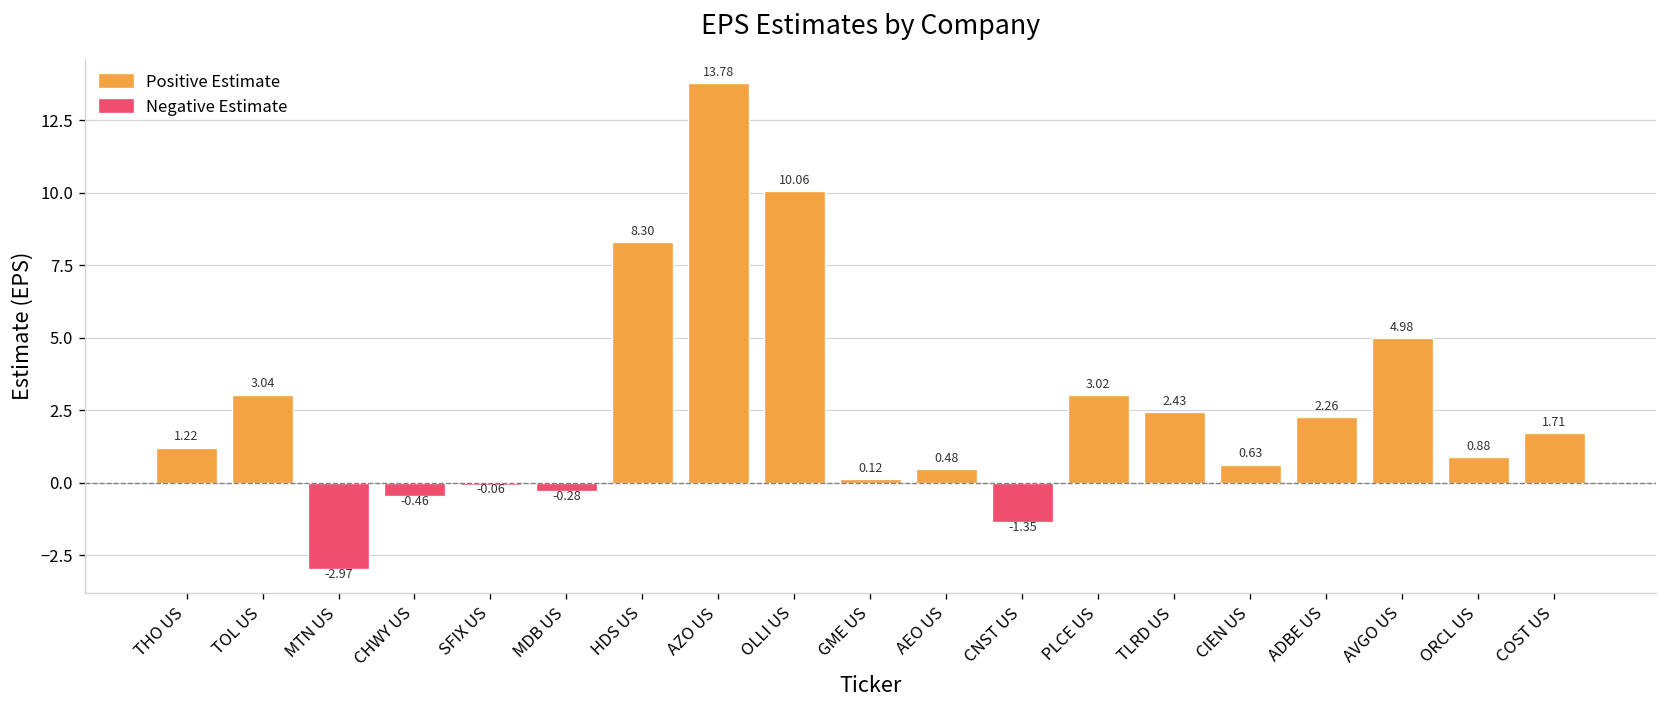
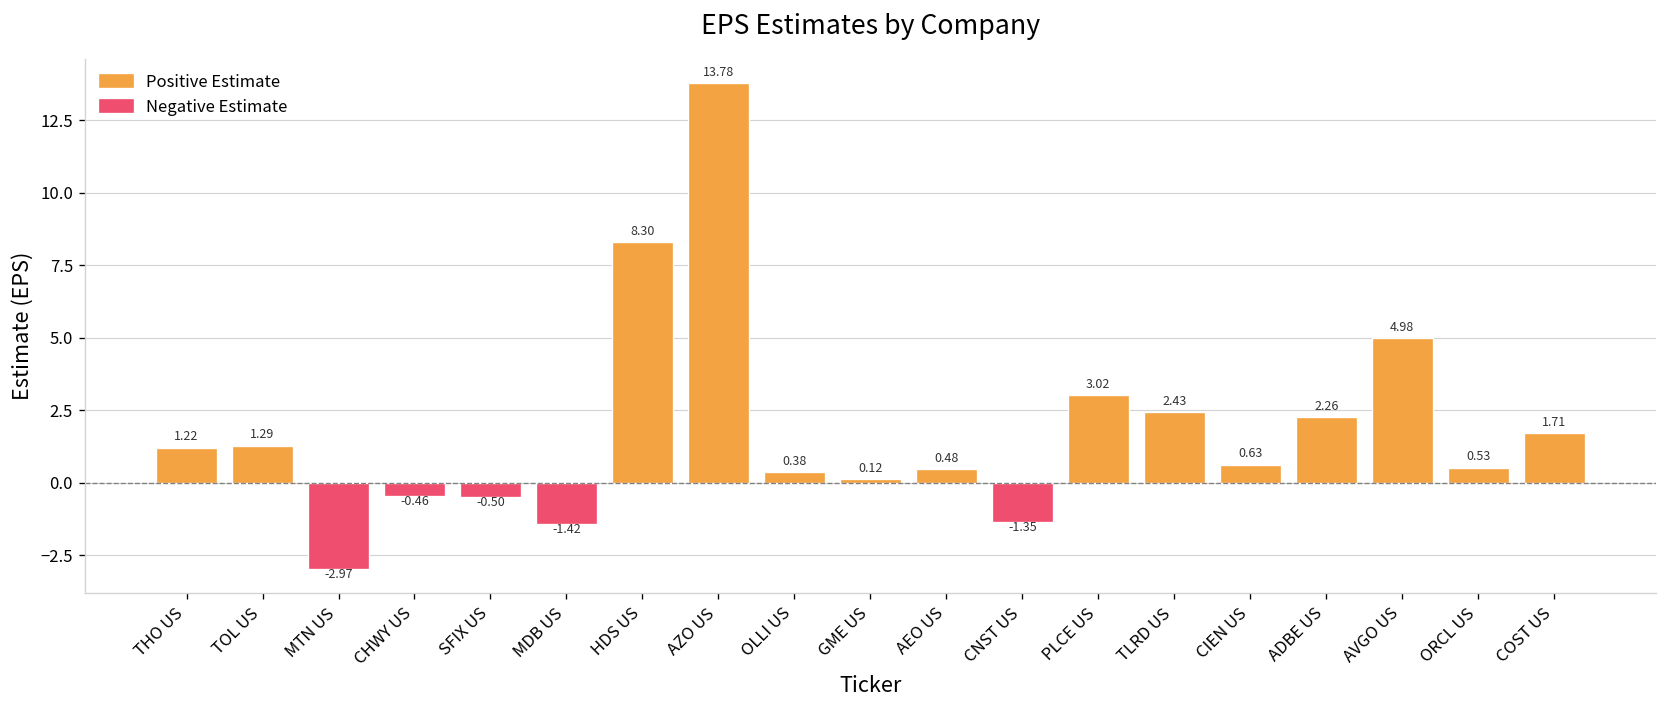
  {
    "THO US": 1.22,
-   "TOL US": 3.04,
+   "TOL US": 1.29,
    "MTN US": -2.97,
    "CHWY US": -0.46,
-   "SFIX US": -0.06,
-   "MDB US": -0.28,
+   "SFIX US": -0.50,
+   "MDB US": -1.42,
    "HDS US": 8.30,
    "AZO US": 13.78,
-   "OLLI US": 10.06,
+   "OLLI US": 0.38,
    "GME US": 0.12,
    "AEO US": 0.48,
    "CNST US": -1.35,
    "PLCE US": 3.02,
    "TLRD US": 2.43,
    "CIEN US": 0.63,
    "ADBE US": 2.26,
    "AVGO US": 4.98,
-   "ORCL US": 0.88,
+   "ORCL US": 0.53,
    "COST US": 1.71
  }
